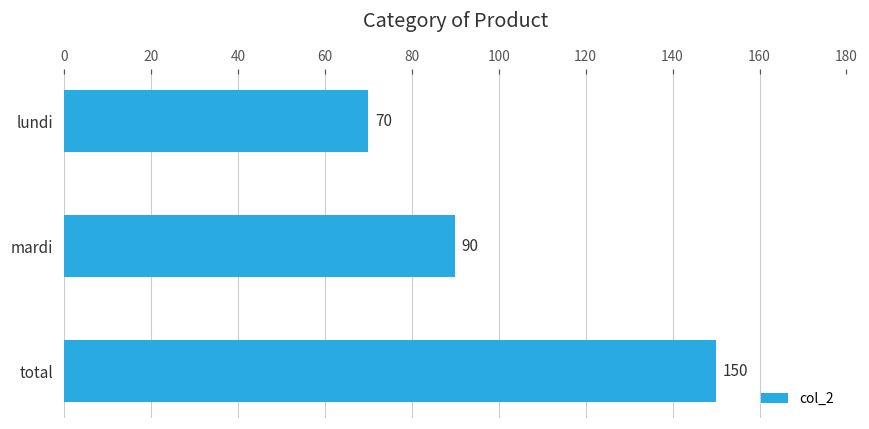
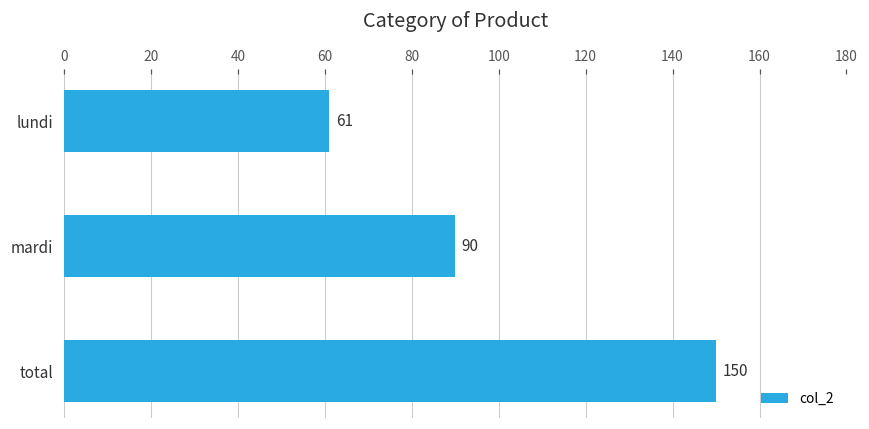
  {
-   "lundi": 70,
+   "lundi": 61,
    "mardi": 90,
    "total": 150
  }
